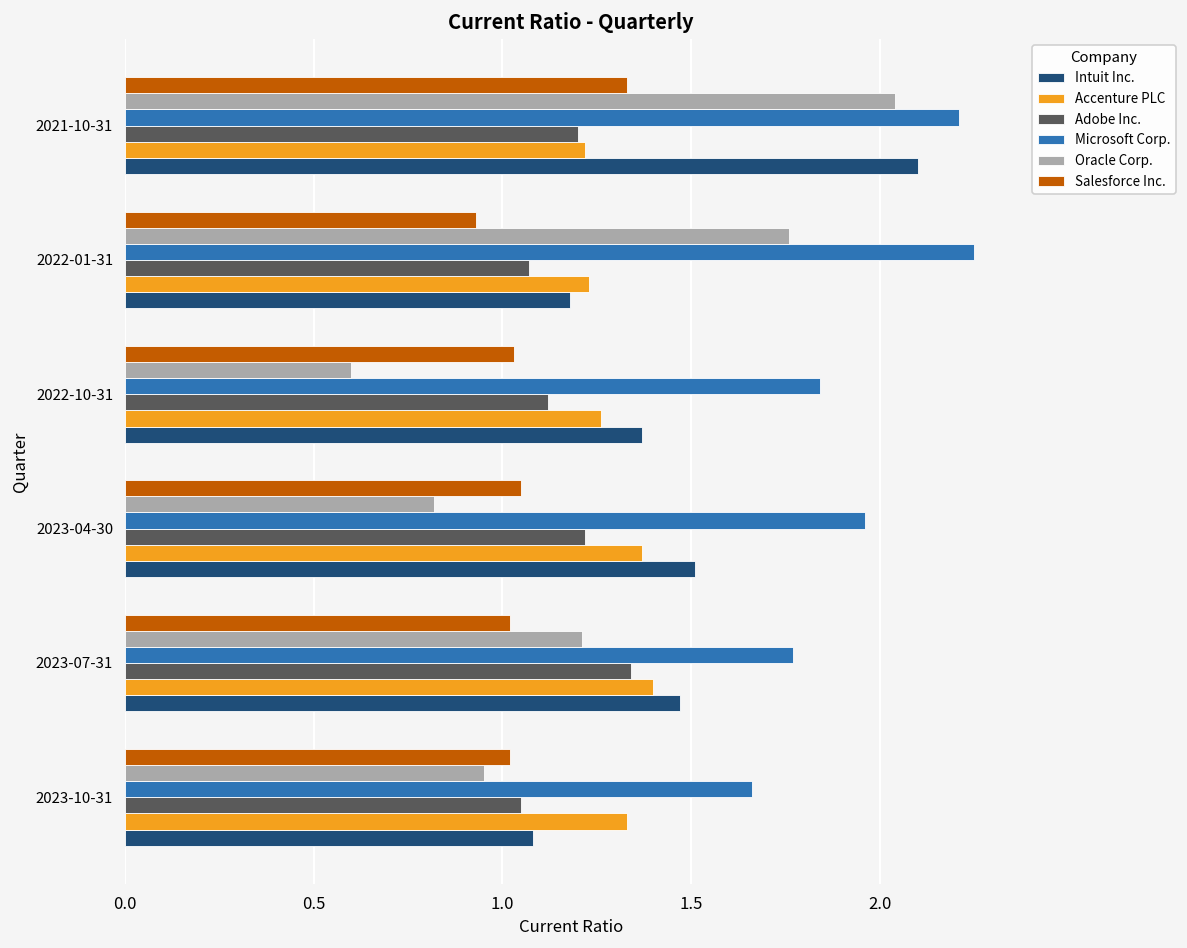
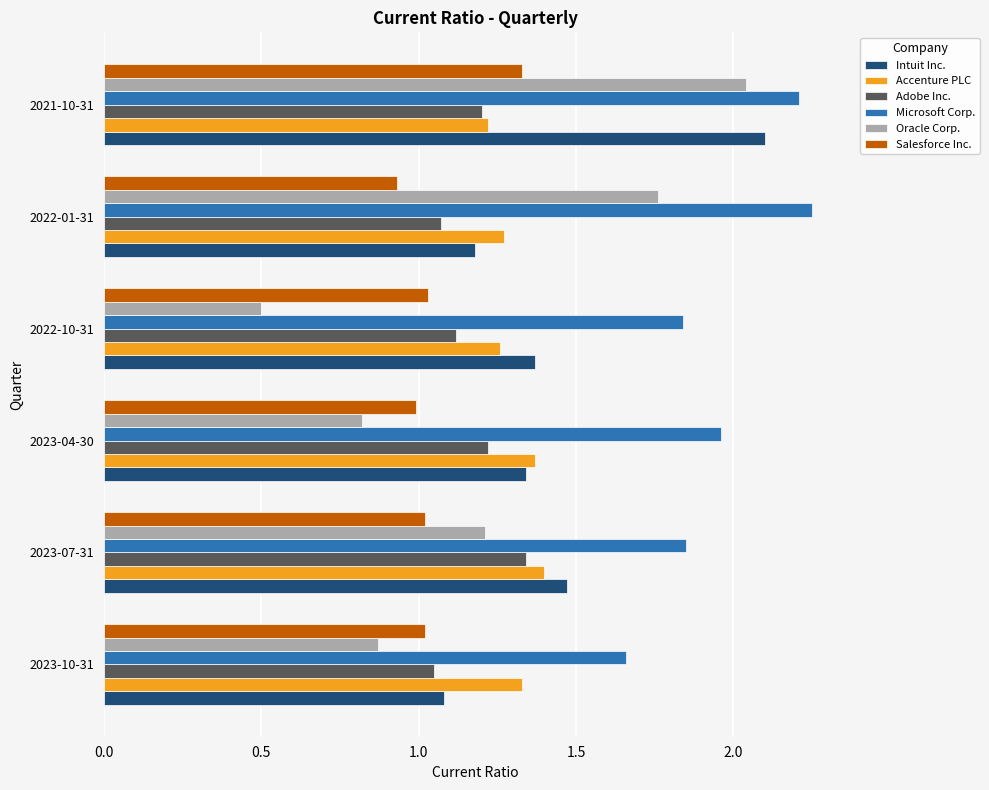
  {
    "Intuit Inc.": {
      "2021-10-31": 2.10,
      "2022-01-31": 1.18,
      "2022-10-31": 1.37,
-     "2023-04-30": 1.51,
+     "2023-04-30": 1.34,
      "2023-07-31": 1.47,
      "2023-10-31": 1.08
    },
    "Accenture PLC": {
      "2021-10-31": 1.22,
-     "2022-01-31": 1.23,
+     "2022-01-31": 1.27,
      "2022-10-31": 1.26,
      "2023-04-30": 1.37,
      "2023-07-31": 1.40,
      "2023-10-31": 1.33
    },
    "Adobe Inc.": {
      "2021-10-31": 1.20,
      "2022-01-31": 1.07,
      "2022-10-31": 1.12,
      "2023-04-30": 1.22,
      "2023-07-31": 1.34,
      "2023-10-31": 1.05
    },
    "Microsoft Corp.": {
      "2021-10-31": 2.21,
      "2022-01-31": 2.25,
      "2022-10-31": 1.84,
      "2023-04-30": 1.96,
-     "2023-07-31": 1.77,
+     "2023-07-31": 1.85,
      "2023-10-31": 1.66
    },
    "Oracle Corp.": {
      "2021-10-31": 2.04,
      "2022-01-31": 1.76,
-     "2022-10-31": 0.6,
+     "2022-10-31": 0.5,
      "2023-04-30": 0.82,
      "2023-07-31": 1.21,
-     "2023-10-31": 0.95
+     "2023-10-31": 0.87
    },
    "Salesforce Inc.": {
      "2021-10-31": 1.33,
      "2022-01-31": 0.93,
      "2022-10-31": 1.03,
-     "2023-04-30": 1.05,
+     "2023-04-30": 0.99,
      "2023-07-31": 1.02,
      "2023-10-31": 1.02
    }
  }
